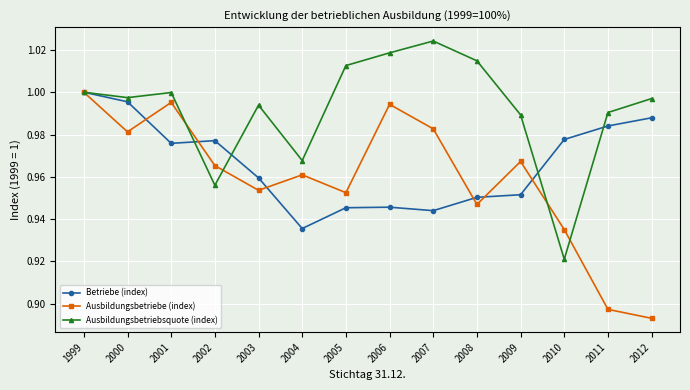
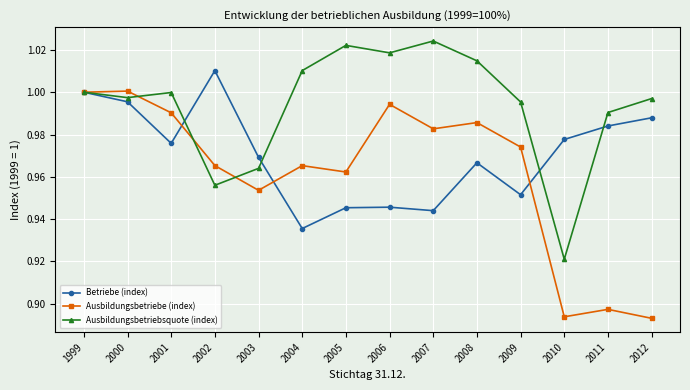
  {
    "Betriebe (index)": {
      "2000": 0.995,
      "2001": 0.976,
-     "2002": 0.977,
-     "2003": 0.959,
+     "2002": 1.010,
+     "2003": 0.969,
      "2004": 0.936,
      "2005": 0.945,
      "2006": 0.946,
      "2007": 0.944,
-     "2008": 0.950,
+     "2008": 0.967,
      "2009": 0.952,
      "2010": 0.978,
      "2011": 0.984,
      "2012": 0.988
    },
    "Ausbildungsbetriebe (index)": {
-     "2000": 0.981,
-     "2001": 0.995,
+     "2000": 1.001,
+     "2001": 0.990,
      "2002": 0.965,
      "2003": 0.954,
-     "2004": 0.961,
-     "2005": 0.953,
+     "2004": 0.965,
+     "2005": 0.962,
      "2006": 0.994,
      "2007": 0.983,
-     "2008": 0.947,
-     "2009": 0.967,
-     "2010": 0.935,
+     "2008": 0.986,
+     "2009": 0.974,
+     "2010": 0.894,
      "2011": 0.897,
      "2012": 0.893
    },
    "Ausbildungsbetriebsquote (index)": {
      "2000": 0.997,
      "2001": 1.000,
      "2002": 0.956,
-     "2003": 0.994,
-     "2004": 0.968,
-     "2005": 1.013,
+     "2003": 0.964,
+     "2004": 1.010,
+     "2005": 1.022,
      "2006": 1.019,
      "2007": 1.024,
      "2008": 1.015,
-     "2009": 0.989,
+     "2009": 0.995,
      "2010": 0.921,
      "2011": 0.990,
      "2012": 0.997
    }
  }
